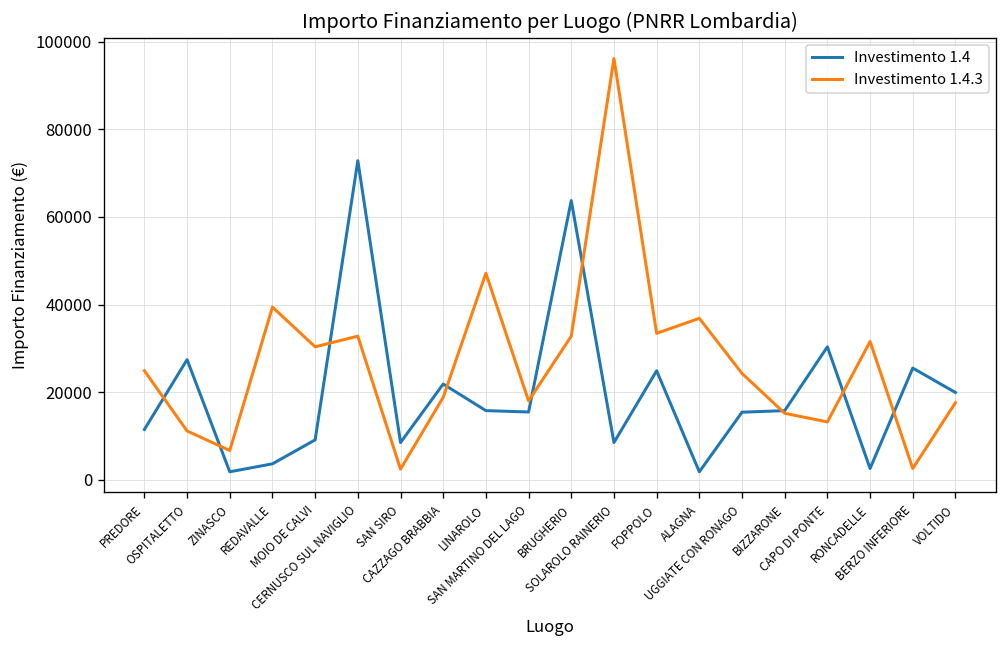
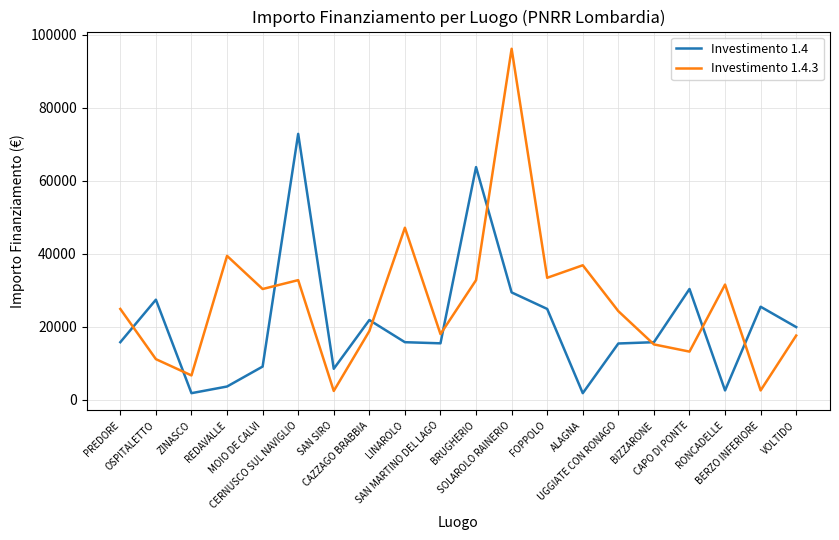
  {
    "Investimento 1.4": {
-     "PREDORE": 11000,
+     "PREDORE": 16000,
      "OSPITALETTO": 27000,
      "ZINASCO": 2000,
      "REDAVALLE": 4000,
      "MOIO DE CALVI": 9000,
      "CERNUSCO SUL NAVIGLIO": 73000,
      "SAN SIRO": 8000,
      "CAZZAGO BRABBIA": 22000,
      "LINAROLO": 16000,
      "SAN MARTINO DEL LAGO": 15000,
      "BRUGHERIO": 64000,
-     "SOLAROLO RAINERIO": 8000,
+     "SOLAROLO RAINERIO": 29000,
      "FOPPOLO": 25000,
      "ALAGNA": 2000,
      "UGGIATE CON RONAGO": 15000,
      "CAPO DI PONTE": 30000,
      "RONCADELLE": 3000,
      "BERZO INFERIORE": 25000,
      "VOLTIDO": 20000
    },
    "Investimento 1.4.3": {
      "PREDORE": 25000,
      "OSPITALETTO": 11000,
      "ZINASCO": 7000,
      "REDAVALLE": 39000,
      "MOIO DE CALVI": 30000,
      "CERNUSCO SUL NAVIGLIO": 33000,
      "SAN SIRO": 2000,
      "CAZZAGO BRABBIA": 19000,
      "LINAROLO": 47000,
      "SAN MARTINO DEL LAGO": 18000,
      "BRUGHERIO": 33000,
      "SOLAROLO RAINERIO": 96000,
      "FOPPOLO": 33000,
      "ALAGNA": 37000,
      "UGGIATE CON RONAGO": 24000,
      "CAPO DI PONTE": 13000,
      "RONCADELLE": 32000,
      "BERZO INFERIORE": 3000,
      "VOLTIDO": 18000
    }
  }
